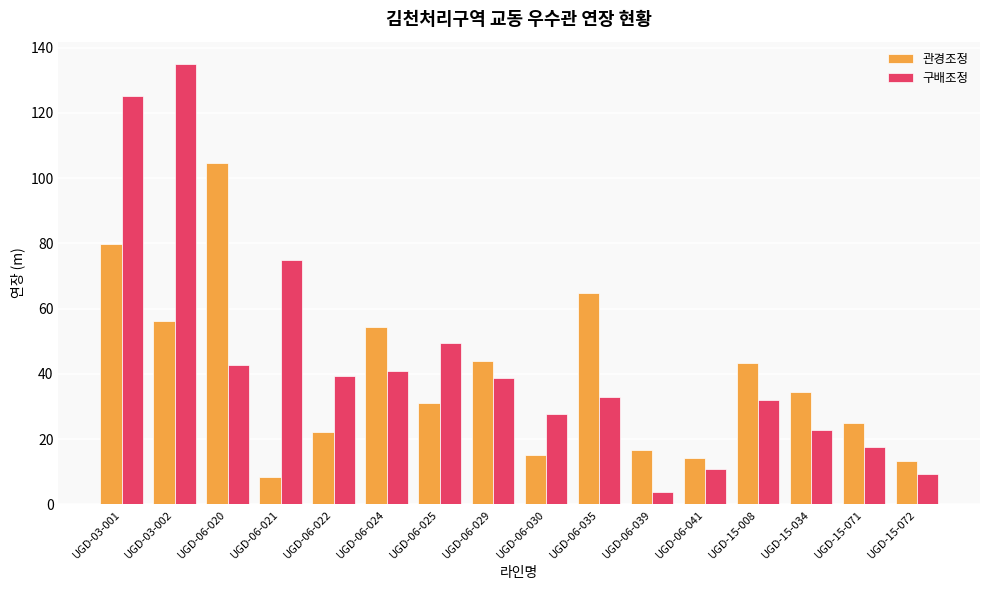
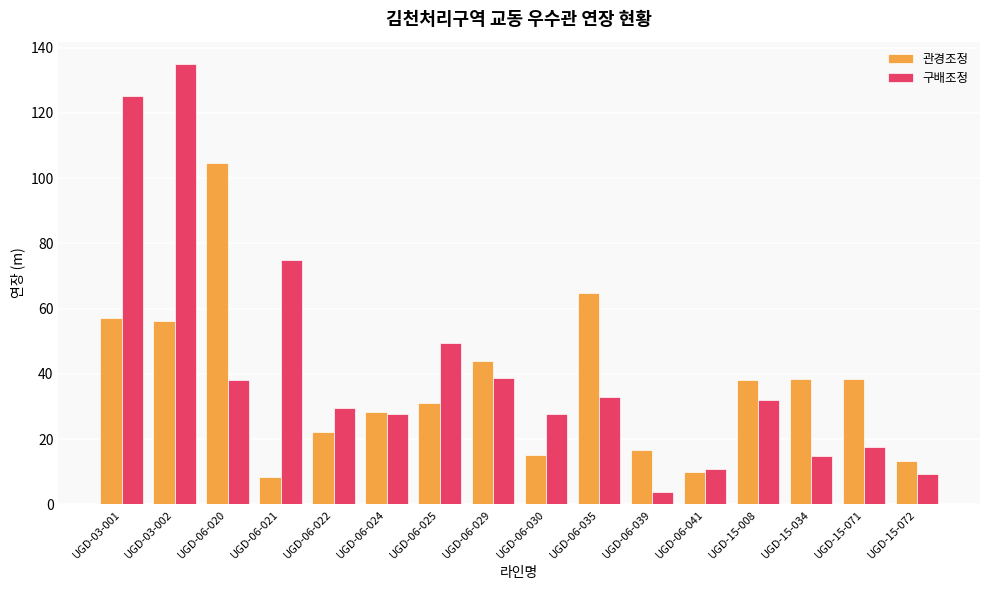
  {
    "관경조정": {
-     "UGD-03-001": 80,
+     "UGD-03-001": 57,
      "UGD-03-002": 56,
      "UGD-06-020": 105,
      "UGD-06-021": 8,
      "UGD-06-022": 22,
-     "UGD-06-024": 54,
+     "UGD-06-024": 28,
      "UGD-06-025": 31,
      "UGD-06-029": 44,
      "UGD-06-030": 15,
      "UGD-06-035": 65,
      "UGD-06-039": 17,
-     "UGD-06-041": 14,
-     "UGD-15-008": 44,
-     "UGD-15-034": 35,
-     "UGD-15-071": 25,
+     "UGD-06-041": 10,
+     "UGD-15-008": 38,
+     "UGD-15-034": 39,
+     "UGD-15-071": 38,
      "UGD-15-072": 13
    },
    "구배조정": {
      "UGD-03-001": 125,
      "UGD-03-002": 135,
-     "UGD-06-020": 43,
+     "UGD-06-020": 38,
      "UGD-06-021": 75,
-     "UGD-06-022": 39,
-     "UGD-06-024": 41,
+     "UGD-06-022": 30,
+     "UGD-06-024": 28,
      "UGD-06-025": 50,
      "UGD-06-029": 39,
      "UGD-06-030": 28,
      "UGD-06-035": 33,
      "UGD-06-039": 4,
      "UGD-06-041": 11,
      "UGD-15-008": 32,
-     "UGD-15-034": 23,
+     "UGD-15-034": 15,
      "UGD-15-071": 18,
      "UGD-15-072": 9
    }
  }
